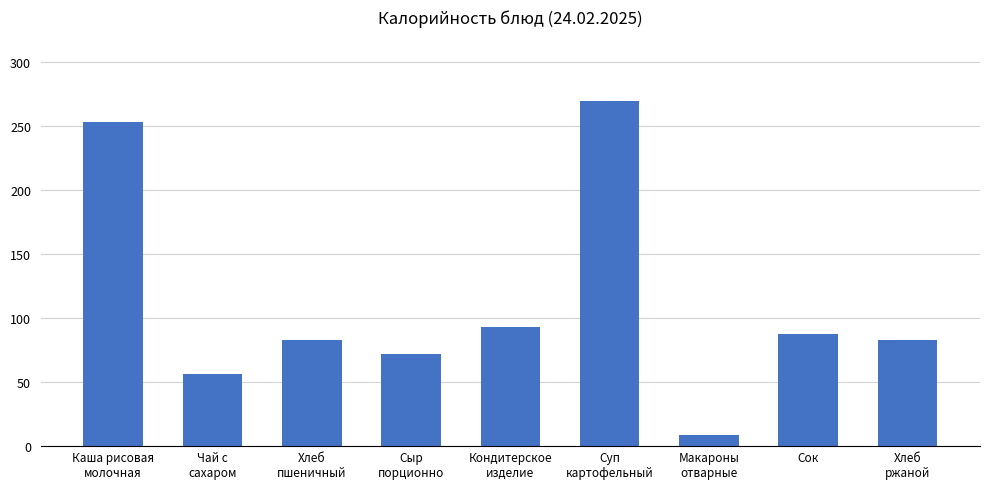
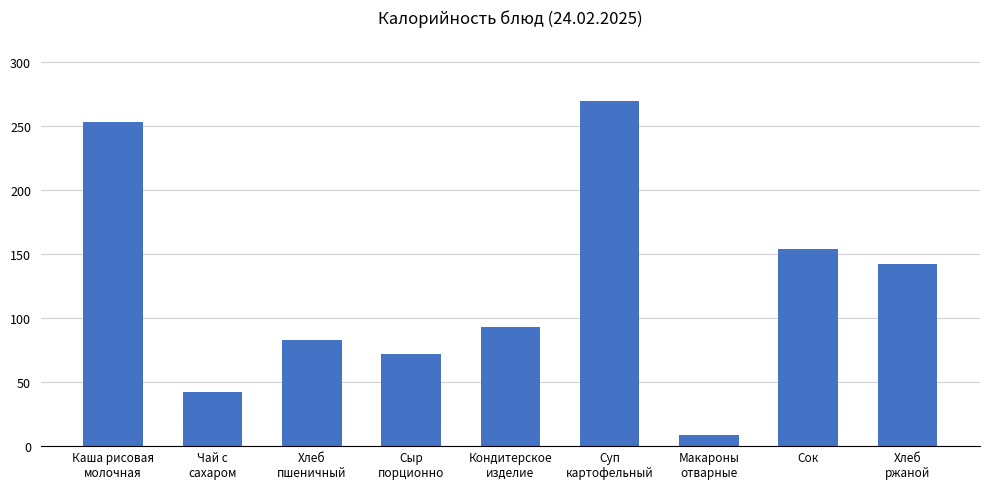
  {
    "Каша рисовая молочная": 253,
-   "Чай с сахаром": 56,
+   "Чай с сахаром": 42,
    "Хлеб пшеничный": 83,
    "Сыр порционно": 72,
    "Кондитерское изделие": 93,
    "Суп картофельный": 270,
    "Макароны отварные": 9,
-   "Сок": 88,
-   "Хлеб ржаной": 83
+   "Сок": 154,
+   "Хлеб ржаной": 142
  }
